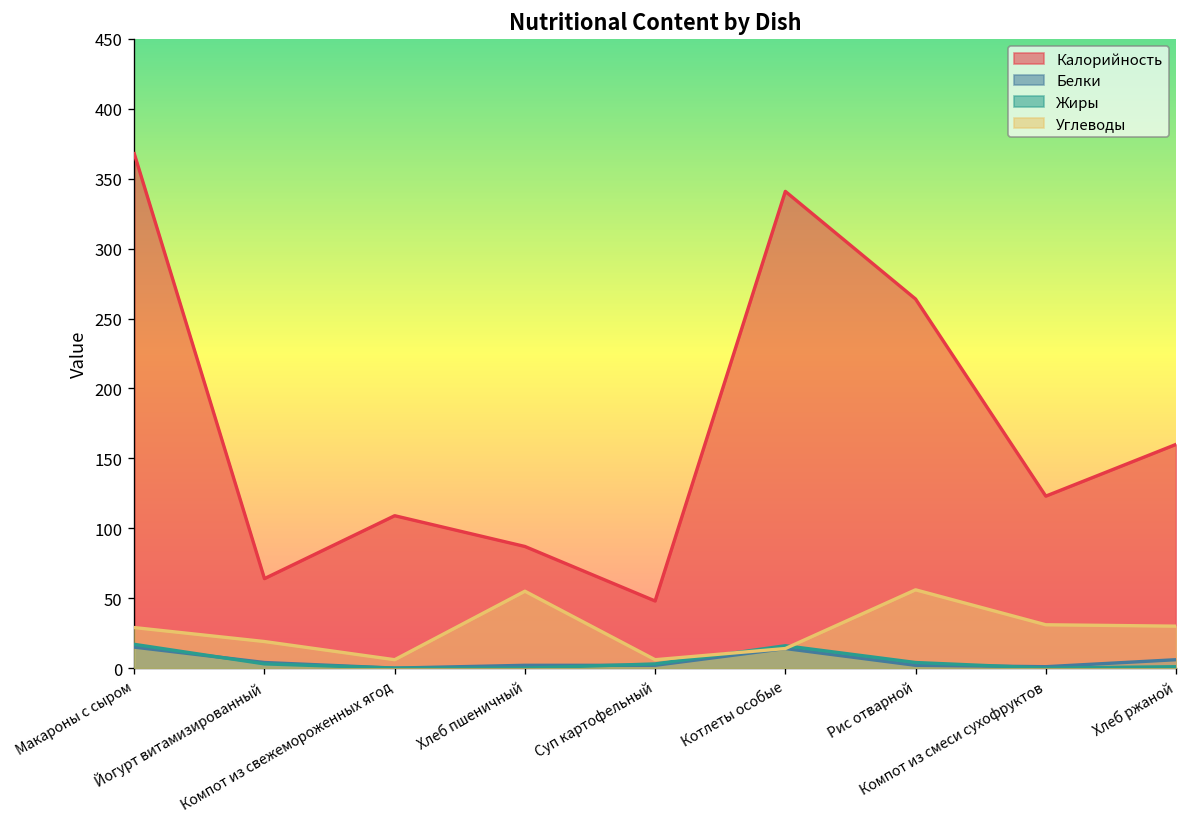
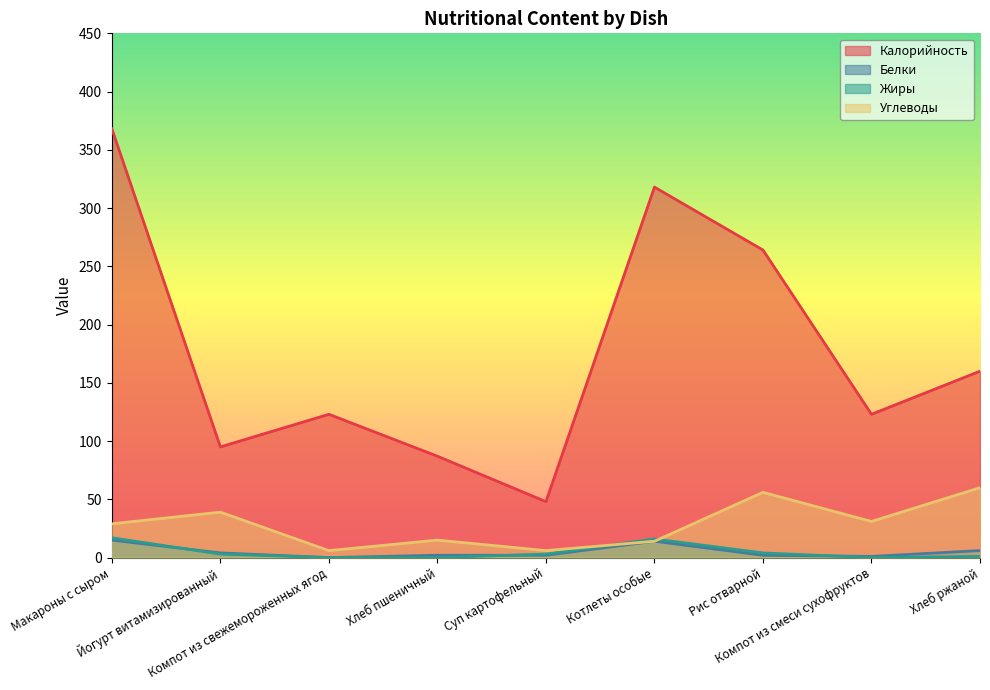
  {
    "Калорийность": {
      "Макароны с сыром": 368,
-     "Йогурт витамизированный": 64,
-     "Компот из свежемороженных ягод": 109,
+     "Йогурт витамизированный": 95,
+     "Компот из свежемороженных ягод": 123,
      "Хлеб пшеничный": 87,
      "Суп картофельный": 48,
-     "Котлеты особые": 341,
+     "Котлеты особые": 318,
      "Рис отварной": 264,
      "Компот из смеси сухофруктов": 123,
      "Хлеб ржаной": 160
    },
    "Углеводы": {
      "Макароны с сыром": 29,
-     "Йогурт витамизированный": 19,
+     "Йогурт витамизированный": 39,
      "Компот из свежемороженных ягод": 6,
-     "Хлеб пшеничный": 55,
+     "Хлеб пшеничный": 15,
      "Суп картофельный": 6,
      "Рис отварной": 56,
      "Компот из смеси сухофруктов": 31,
-     "Хлеб ржаной": 30
+     "Хлеб ржаной": 60
    }
  }
